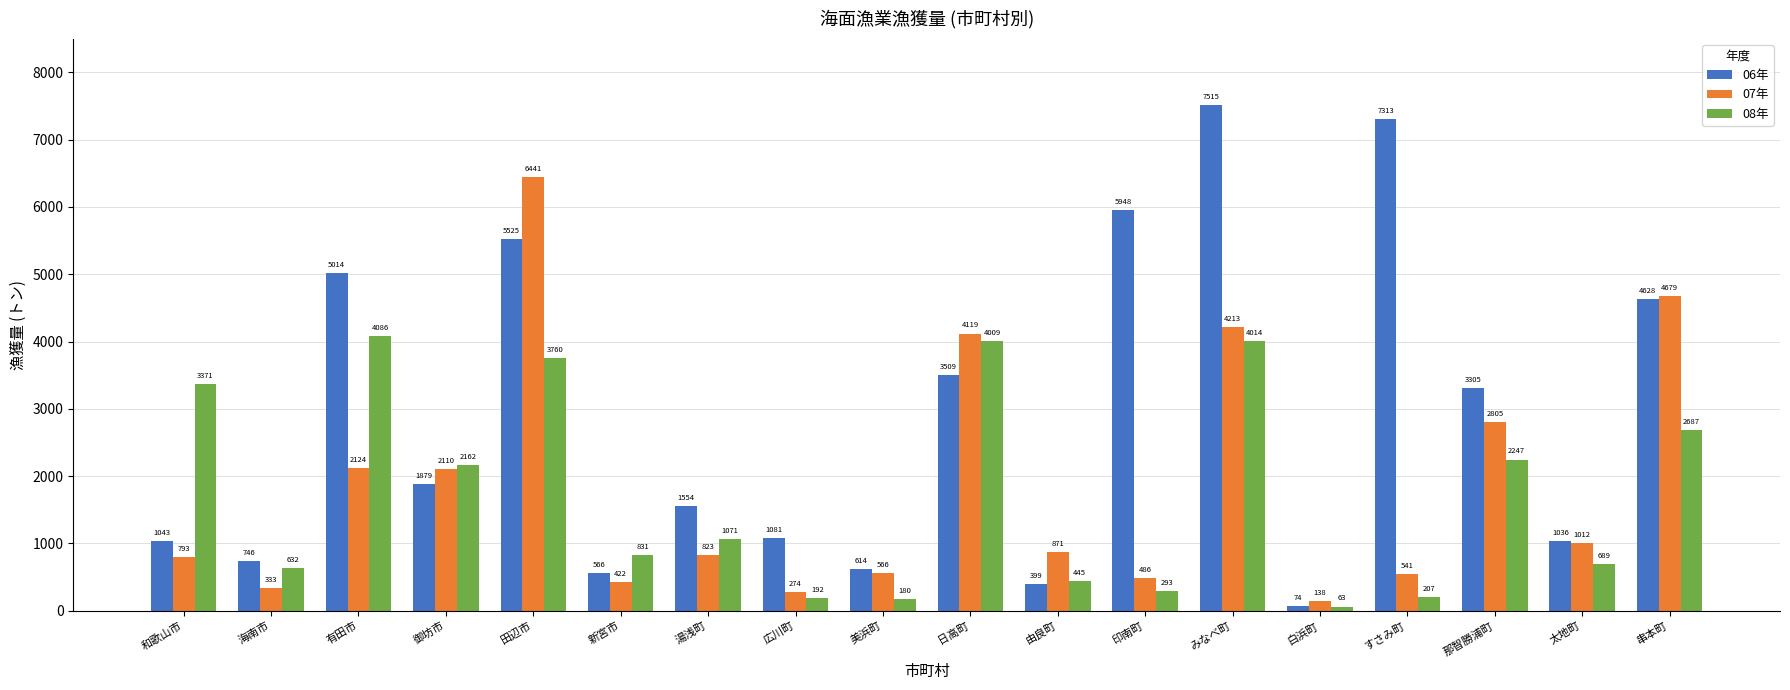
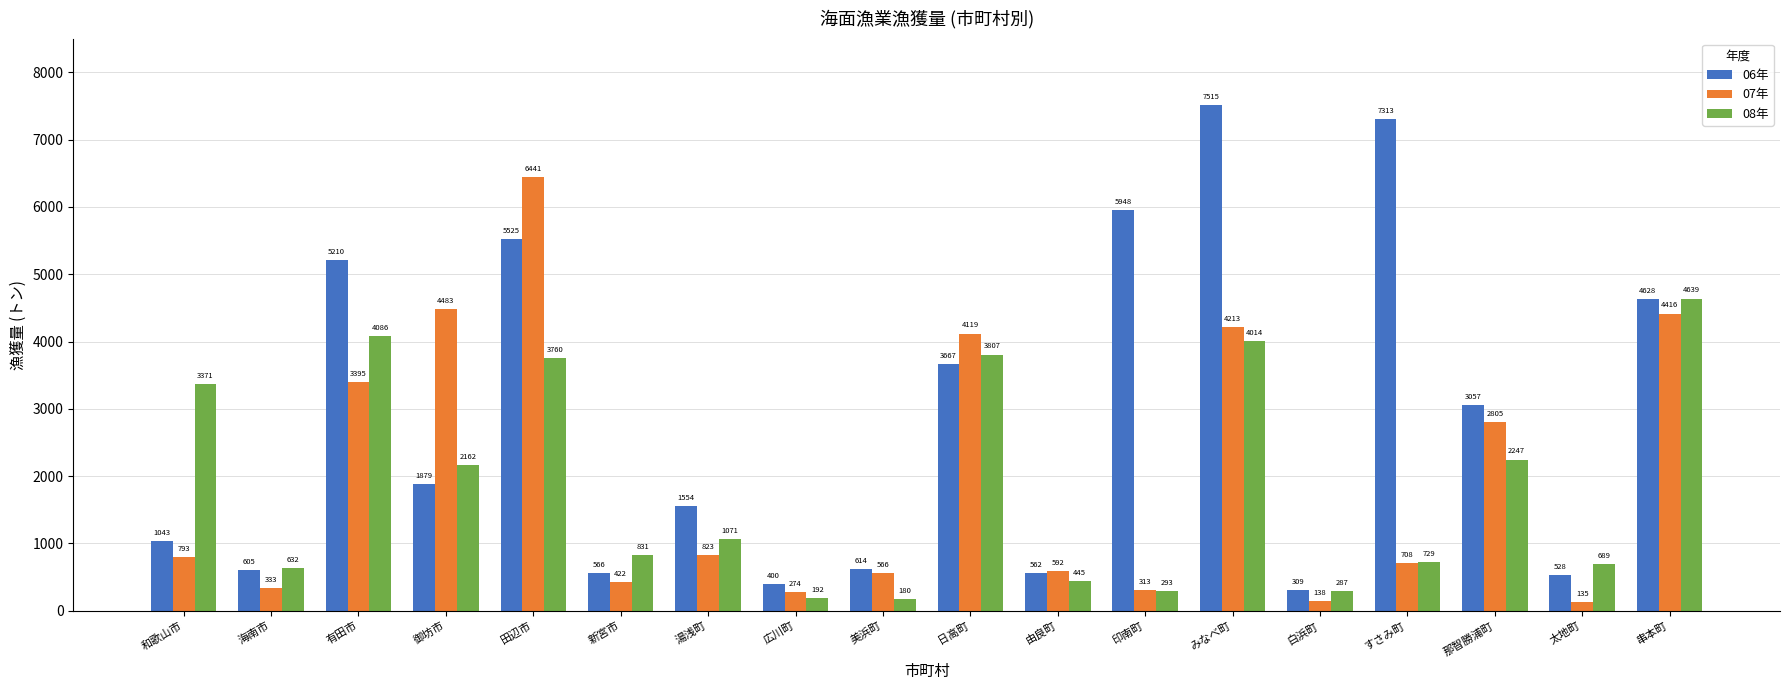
  {
    "06年": {
      "和歌山市": 1043,
-     "海南市": 746,
-     "有田市": 5014,
+     "海南市": 605,
+     "有田市": 5210,
      "御坊市": 1879,
      "田辺市": 5525,
      "新宮市": 566,
      "湯浅町": 1554,
-     "広川町": 1081,
+     "広川町": 400,
      "美浜町": 614,
-     "日高町": 3509,
-     "由良町": 399,
+     "日高町": 3667,
+     "由良町": 562,
      "印南町": 5948,
      "みなべ町": 7515,
-     "白浜町": 74,
+     "白浜町": 309,
      "すさみ町": 7313,
-     "那智勝浦町": 3305,
-     "太地町": 1036,
+     "那智勝浦町": 3057,
+     "太地町": 528,
      "串本町": 4628
    },
    "07年": {
      "和歌山市": 793,
      "海南市": 333,
-     "有田市": 2124,
-     "御坊市": 2110,
+     "有田市": 3395,
+     "御坊市": 4483,
      "田辺市": 6441,
      "新宮市": 422,
      "湯浅町": 823,
      "広川町": 274,
      "美浜町": 566,
      "日高町": 4119,
-     "由良町": 871,
-     "印南町": 486,
+     "由良町": 592,
+     "印南町": 313,
      "みなべ町": 4213,
      "白浜町": 138,
-     "すさみ町": 541,
+     "すさみ町": 708,
      "那智勝浦町": 2805,
-     "太地町": 1012,
-     "串本町": 4679
+     "太地町": 135,
+     "串本町": 4416
    },
    "08年": {
      "和歌山市": 3371,
      "海南市": 632,
      "有田市": 4086,
      "御坊市": 2162,
      "田辺市": 3760,
      "新宮市": 831,
      "湯浅町": 1071,
      "広川町": 192,
      "美浜町": 180,
-     "日高町": 4009,
+     "日高町": 3807,
      "由良町": 445,
      "印南町": 293,
      "みなべ町": 4014,
-     "白浜町": 63,
-     "すさみ町": 207,
+     "白浜町": 287,
+     "すさみ町": 729,
      "那智勝浦町": 2247,
      "太地町": 689,
-     "串本町": 2687
+     "串本町": 4639
    }
  }
